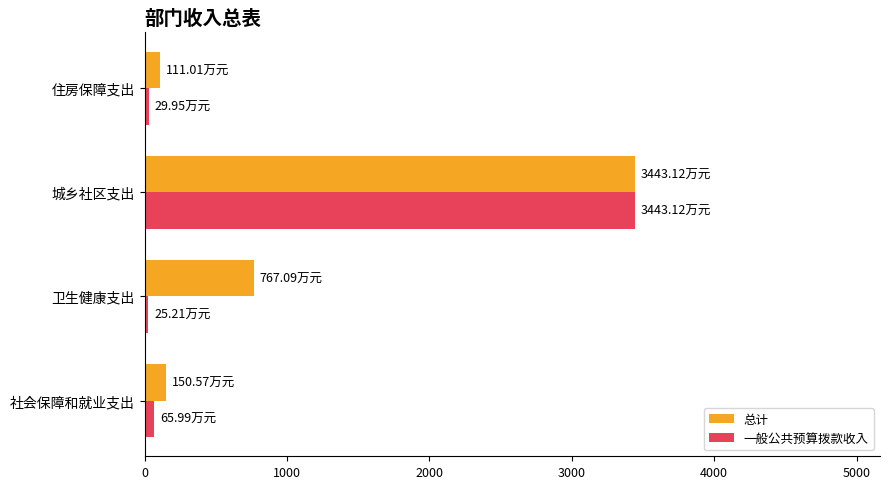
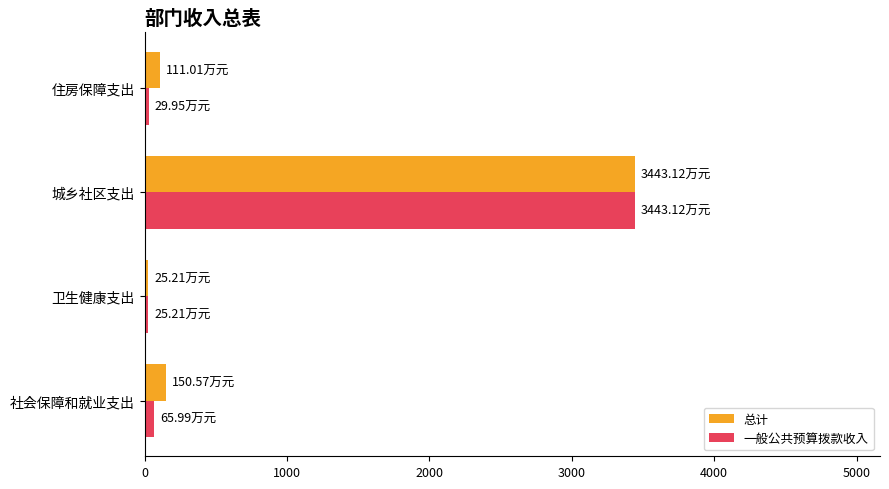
  {
    "总计": {
      "住房保障支出": 111.01,
      "城乡社区支出": 3443.12,
-     "卫生健康支出": 767.09,
+     "卫生健康支出": 25.21,
      "社会保障和就业支出": 150.57
    },
    "一般公共预算拨款收入": {
      "住房保障支出": 29.95,
      "城乡社区支出": 3443.12,
      "卫生健康支出": 25.21,
      "社会保障和就业支出": 65.99
    }
  }
